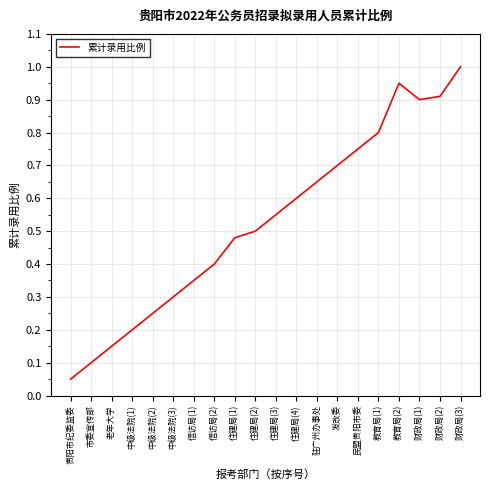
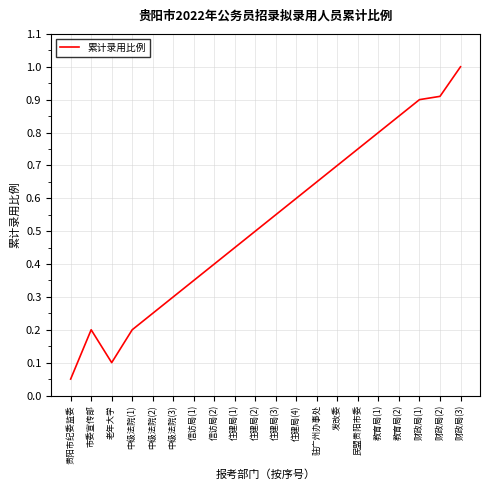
  {
    "贵阳市纪委监委": 0.05,
-   "市委宣传部": 0.1,
-   "老年大学": 0.15,
+   "市委宣传部": 0.2,
+   "老年大学": 0.10,
    "中级法院(1)": 0.20,
    "中级法院(2)": 0.25,
    "中级法院(3)": 0.30,
    "信访局(1)": 0.35,
    "信访局(2)": 0.40,
-   "住建局(1)": 0.48,
+   "住建局(1)": 0.45,
    "住建局(2)": 0.50,
    "住建局(3)": 0.55,
    "住建局(4)": 0.60,
    "驻广州办事处": 0.65,
    "发改委": 0.70,
    "民盟贵阳市委": 0.75,
    "教育局(1)": 0.80,
-   "教育局(2)": 0.95,
+   "教育局(2)": 0.85,
    "财政局(1)": 0.90,
    "财政局(2)": 0.91,
    "财政局(3)": 1.00
  }
